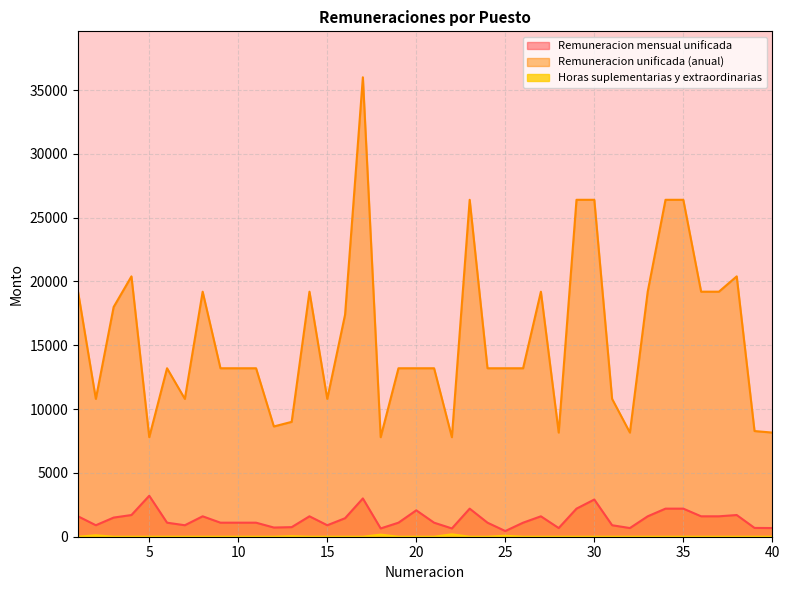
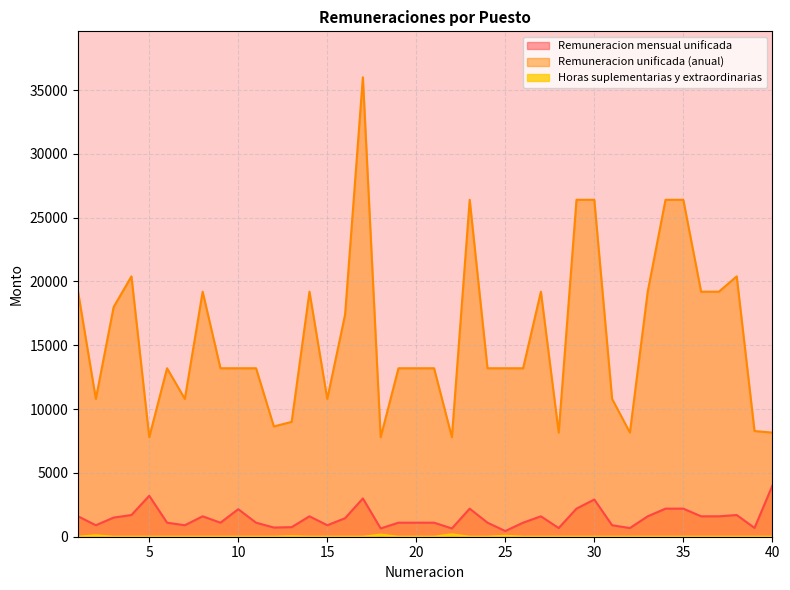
  {
    "Remuneracion mensual unificada": {
      "5": 3200,
-     "10": 1100,
+     "10": 2200,
      "15": 900,
-     "20": 2100,
+     "20": 1100,
      "25": 400,
      "30": 2900,
      "35": 2200,
-     "40": 700
+     "40": 4000
    },
    "Remuneracion unificada (anual)": {
      "5": 7800,
      "10": 13200,
      "15": 10800,
      "20": 13200,
      "25": 13200,
      "30": 26400,
      "35": 26400,
      "40": 8200
    },
    "Horas suplementarias y extraordinarias": {
      "5": 0,
      "10": 0,
      "15": 0,
      "20": 0,
      "25": 100,
      "30": 0,
      "35": 0,
      "40": 0
    }
  }
